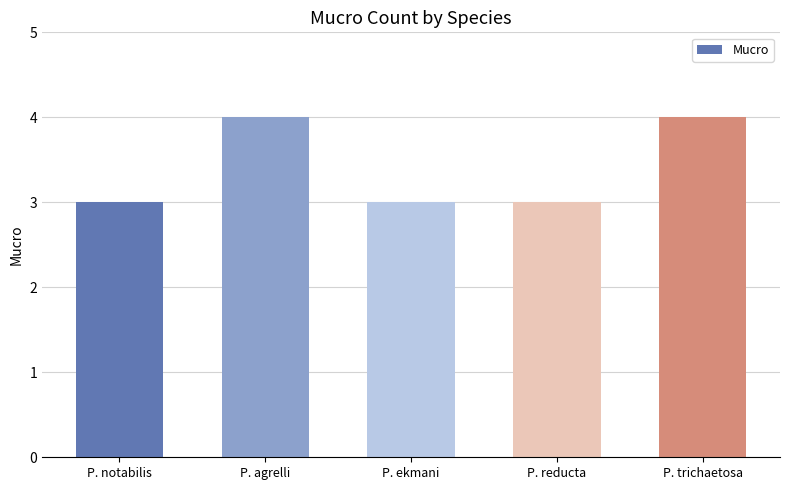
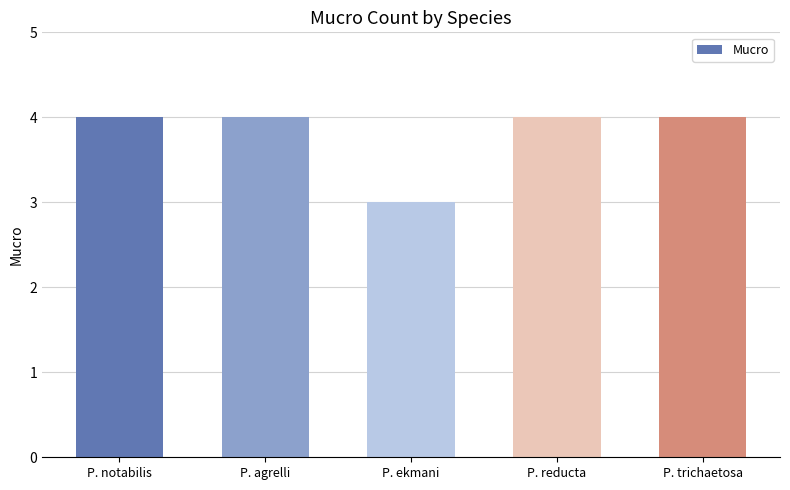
  {
-   "P. notabilis": 3,
+   "P. notabilis": 4,
    "P. agrelli": 4,
    "P. ekmani": 3,
-   "P. reducta": 3,
+   "P. reducta": 4,
    "P. trichaetosa": 4
  }
